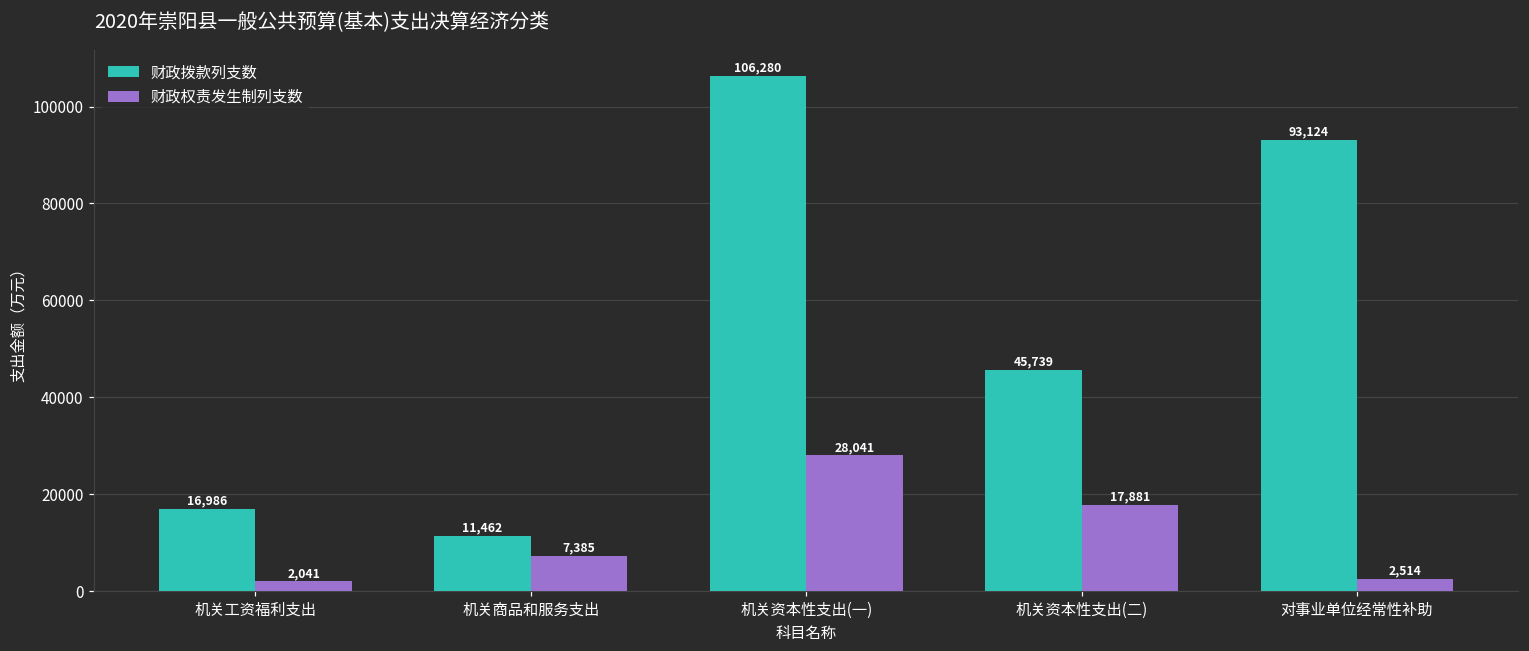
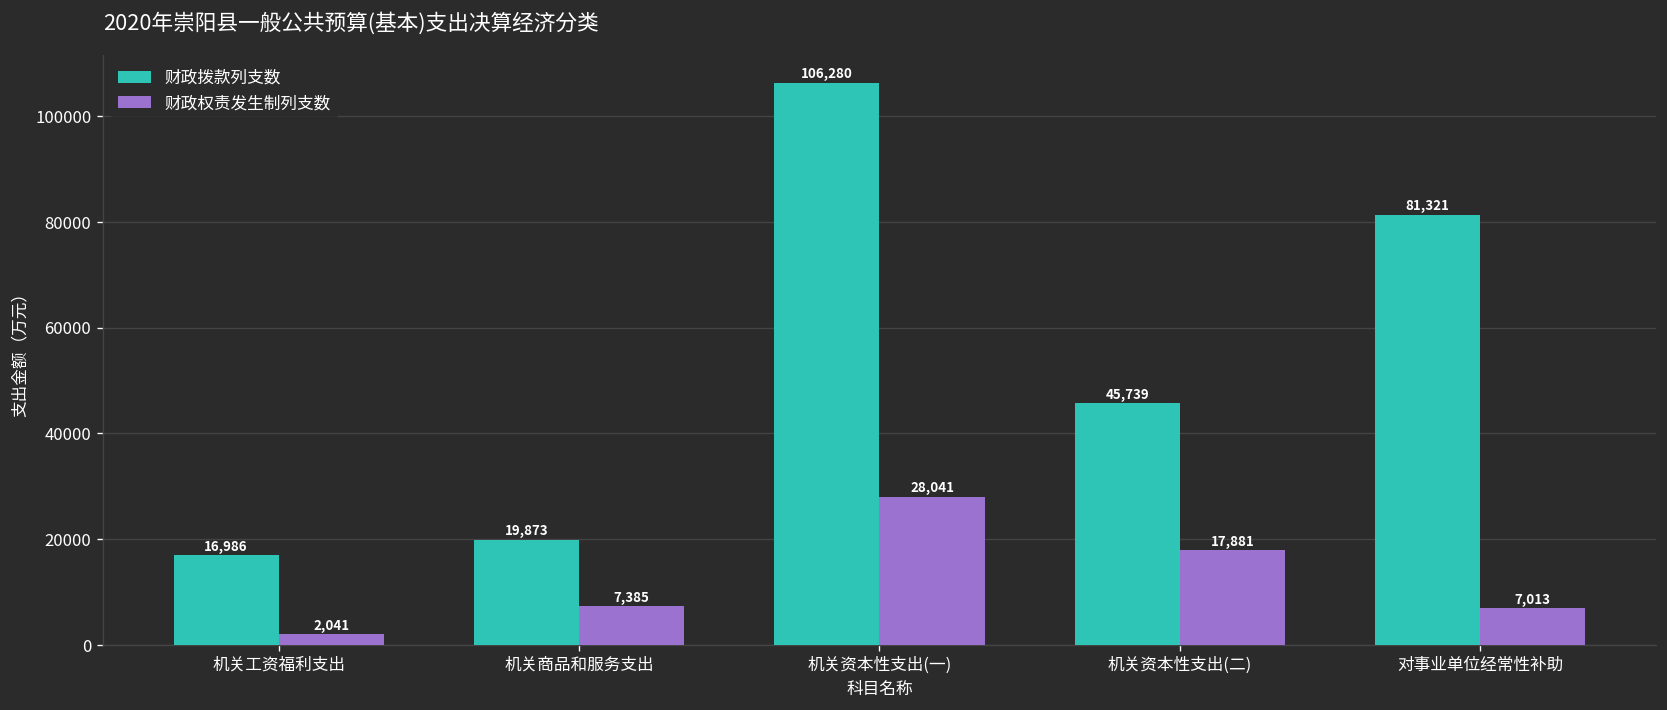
  {
    "财政拨款列支数": {
      "机关工资福利支出": "16,986",
-     "机关商品和服务支出": "11,462",
+     "机关商品和服务支出": "19,873",
      "机关资本性支出(一)": "106,280",
      "机关资本性支出(二)": "45,739",
-     "对事业单位经常性补助": "93,124"
+     "对事业单位经常性补助": "81,321"
    },
    "财政权责发生制列支数": {
      "机关工资福利支出": "2,041",
      "机关商品和服务支出": "7,385",
      "机关资本性支出(一)": "28,041",
      "机关资本性支出(二)": "17,881",
-     "对事业单位经常性补助": "2,514"
+     "对事业单位经常性补助": "7,013"
    }
  }
